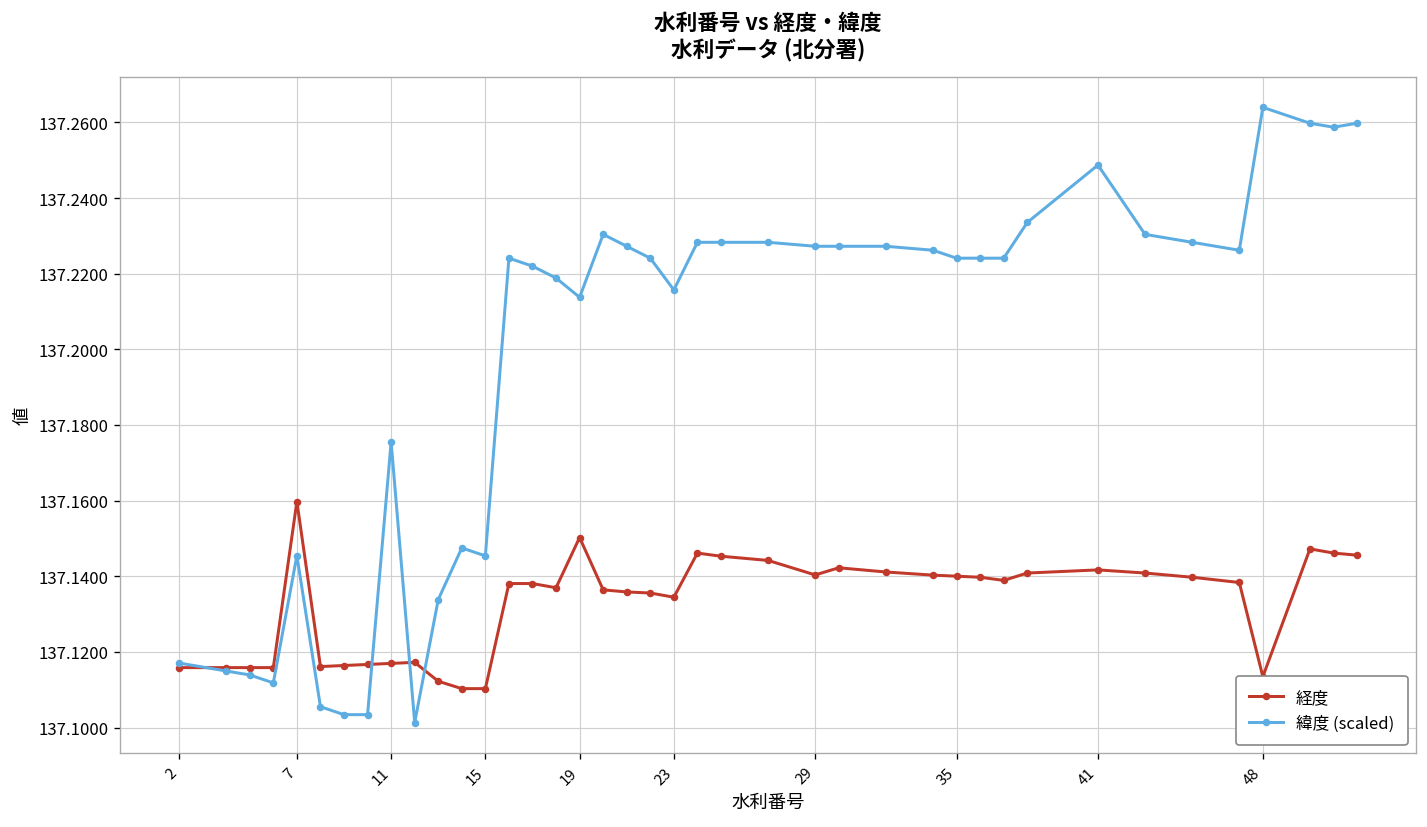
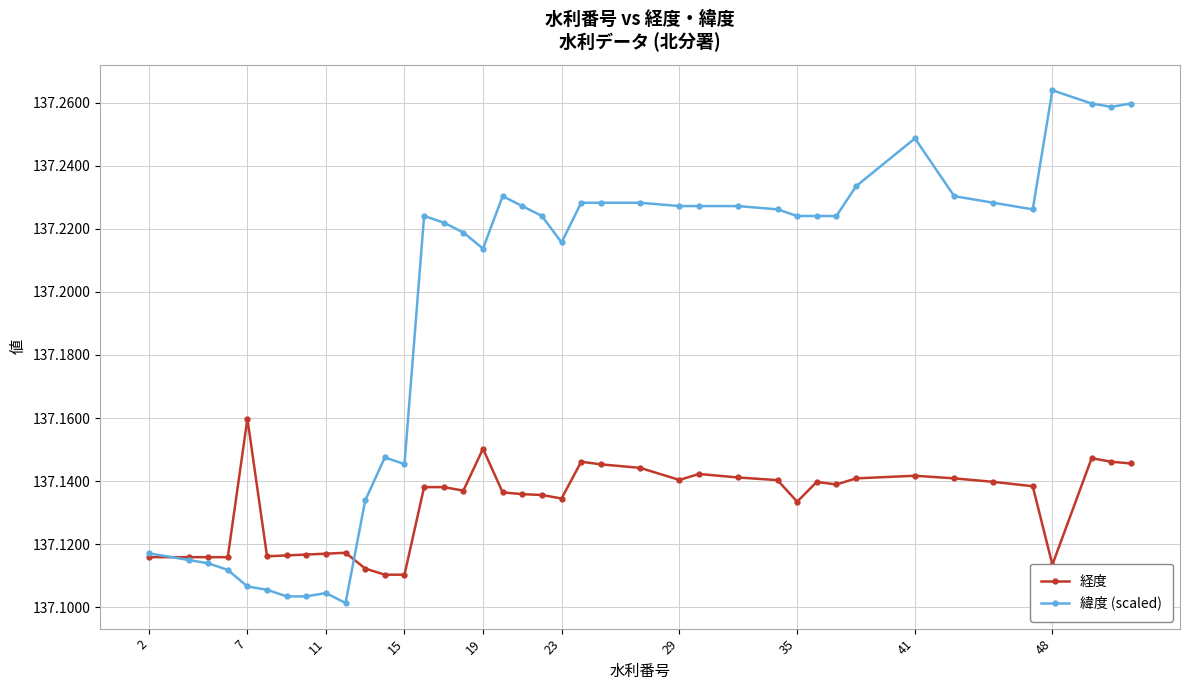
  {
    "経度": {
      "2": 137.116,
      "7": 137.160,
      "11": 137.117,
      "15": 137.110,
      "19": 137.150,
      "23": 137.134,
      "29": 137.140,
-     "35": 137.140,
+     "35": 137.133,
      "41": 137.142
    },
    "緯度 (scaled)": {
      "2": 137.117,
-     "7": 137.145,
-     "11": 137.176,
+     "7": 137.107,
+     "11": 137.104,
      "15": 137.145,
      "19": 137.214,
      "23": 137.216,
      "29": 137.227,
      "35": 137.224,
      "41": 137.249,
      "48": 137.264
    }
  }
